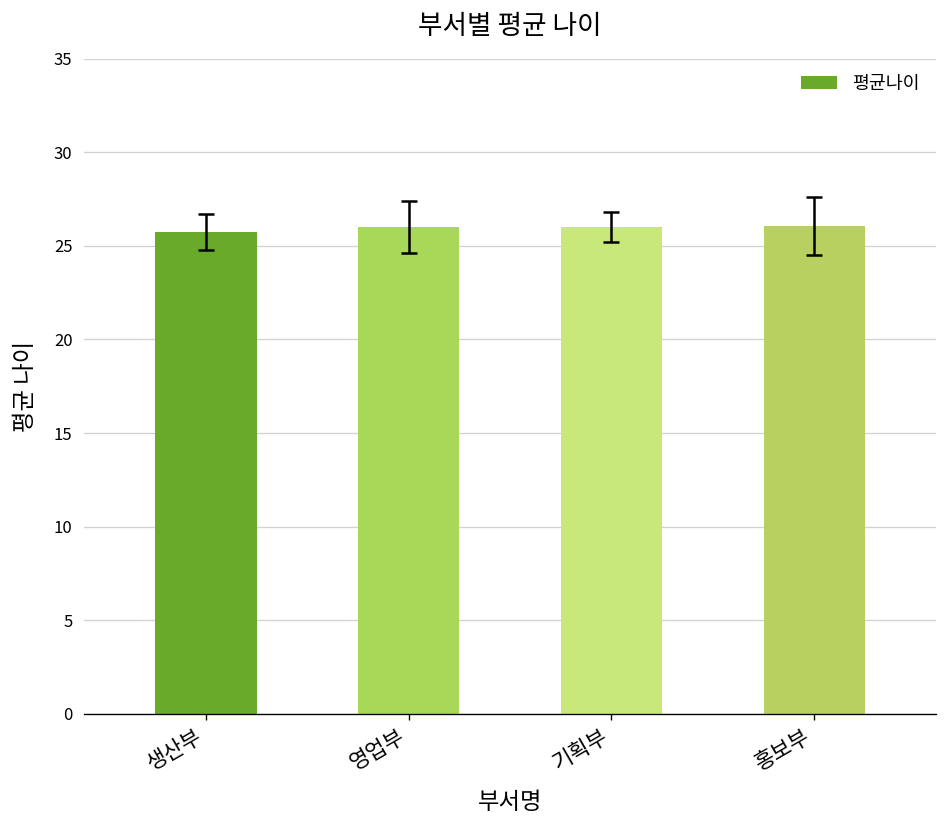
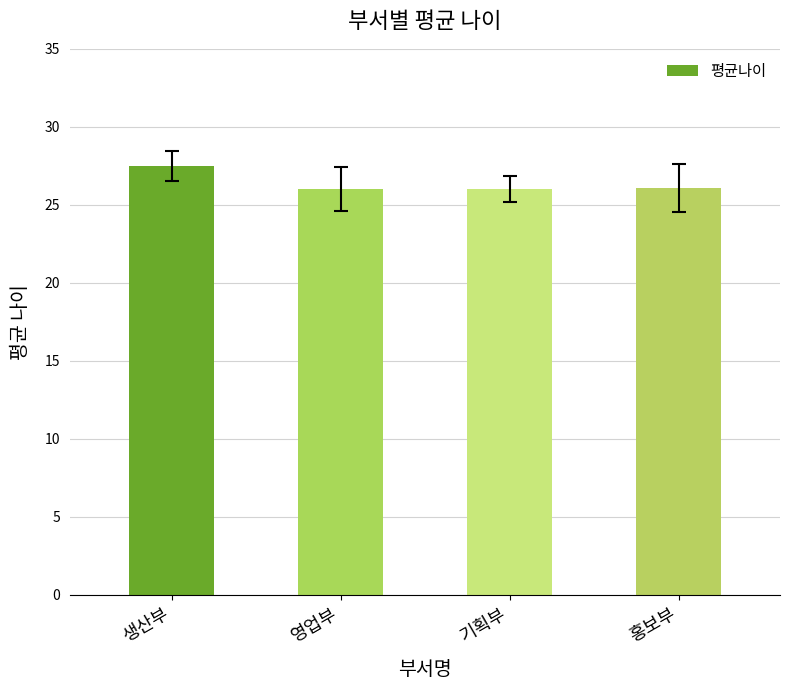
  {
    "평균나이": {
-     "생산부": 25.8,
+     "생산부": 27.5,
      "영업부": 26.0,
      "기획부": 26.0,
      "홍보부": 26.1
    }
  }
